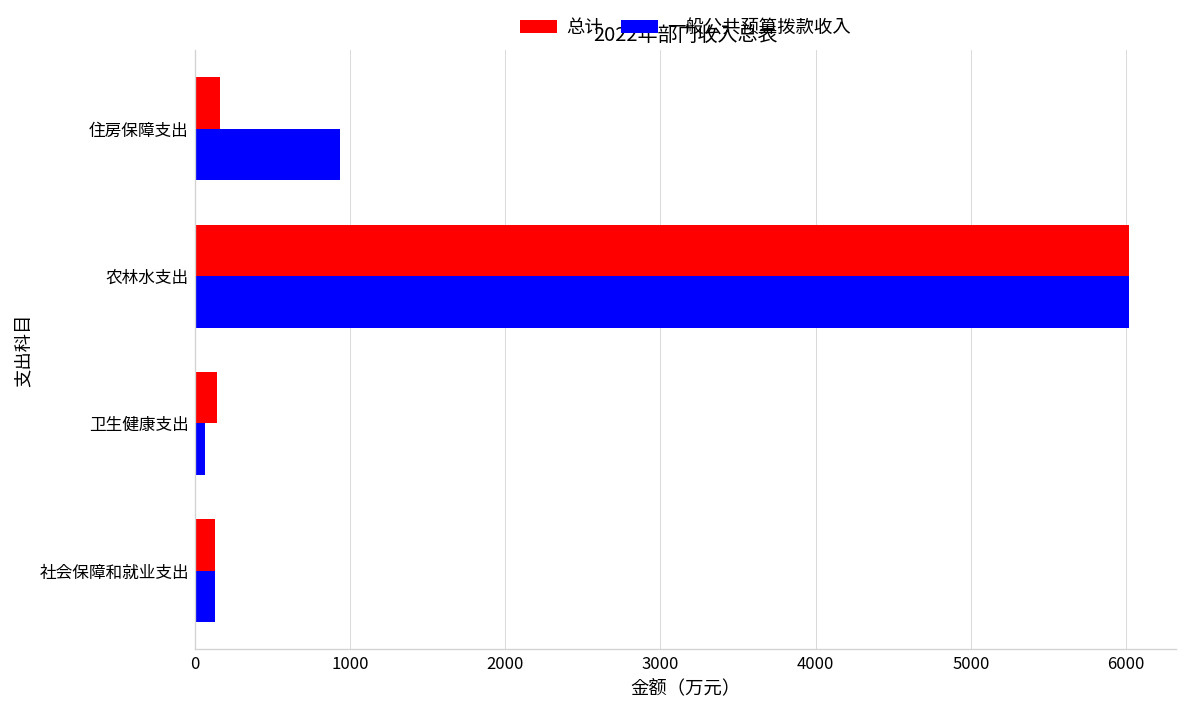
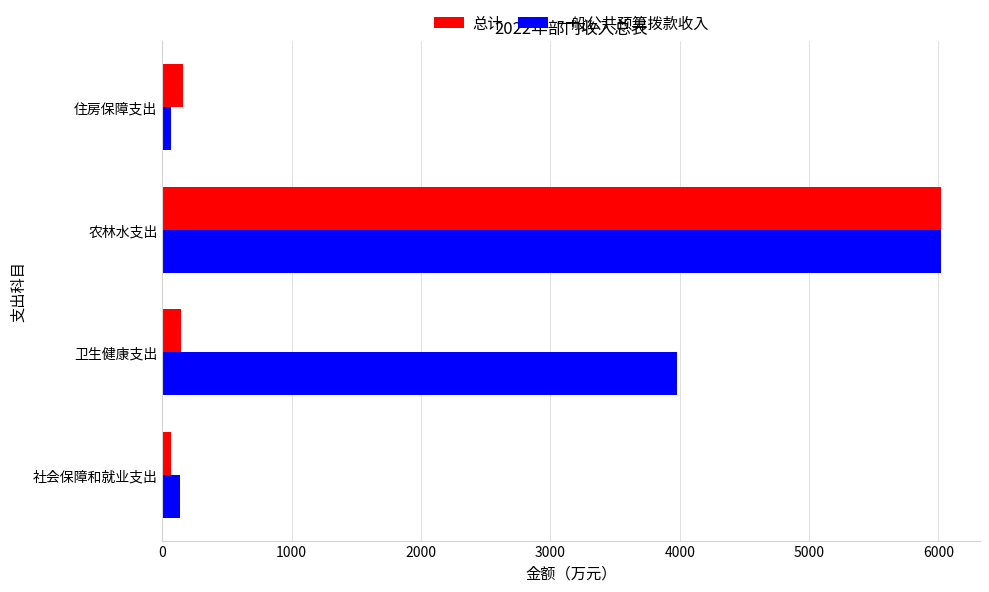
  {
    "总计": {
      "住房保障支出": 160,
      "农林水支出": 6020,
      "卫生健康支出": 140,
-     "社会保障和就业支出": 130
+     "社会保障和就业支出": 70
    },
    "一般公共预算拨款收入": {
-     "住房保障支出": 930,
+     "住房保障支出": 60,
      "农林水支出": 6020,
-     "卫生健康支出": 70,
+     "卫生健康支出": 3980,
      "社会保障和就业支出": 130
    }
  }
